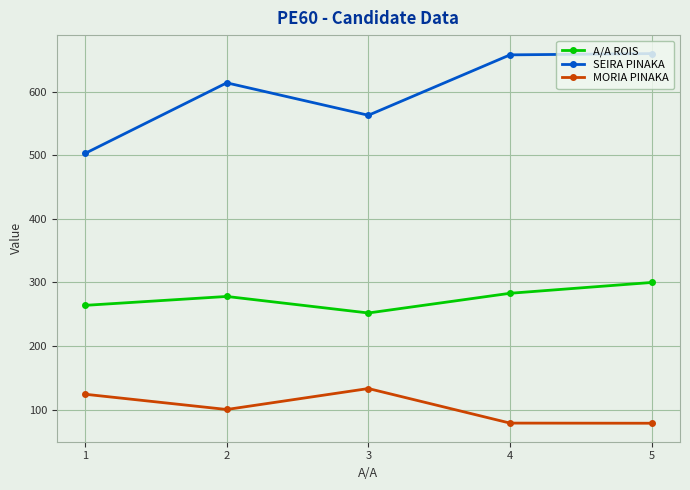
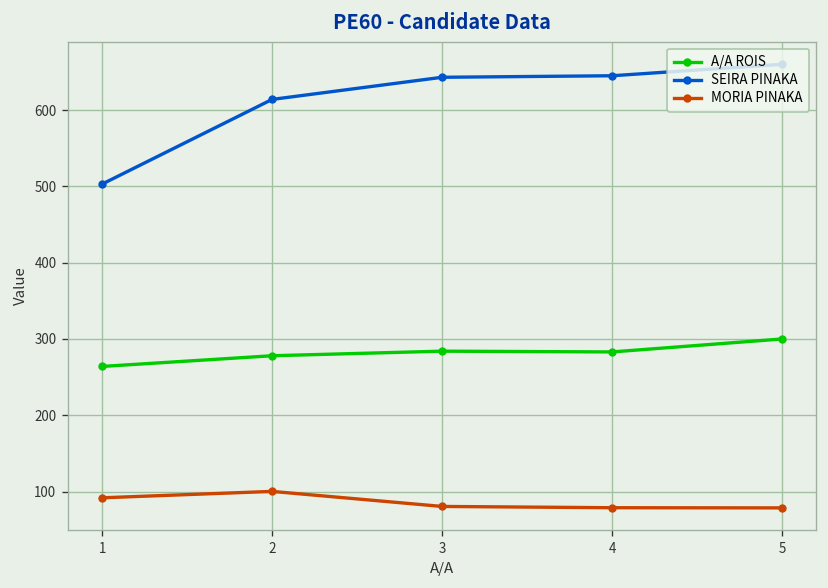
  {
    "A/A ROIS": {
      "1": 260,
      "2": 280,
-     "3": 250,
+     "3": 280,
      "4": 280,
      "5": 300
    },
    "SEIRA PINAKA": {
      "1": 500,
      "2": 610,
-     "3": 560,
-     "4": 660
+     "3": 640,
+     "4": 650
    },
    "MORIA PINAKA": {
-     "1": 120,
+     "1": 90,
      "2": 100,
-     "3": 130,
+     "3": 80,
      "4": 80,
      "5": 80
    }
  }
